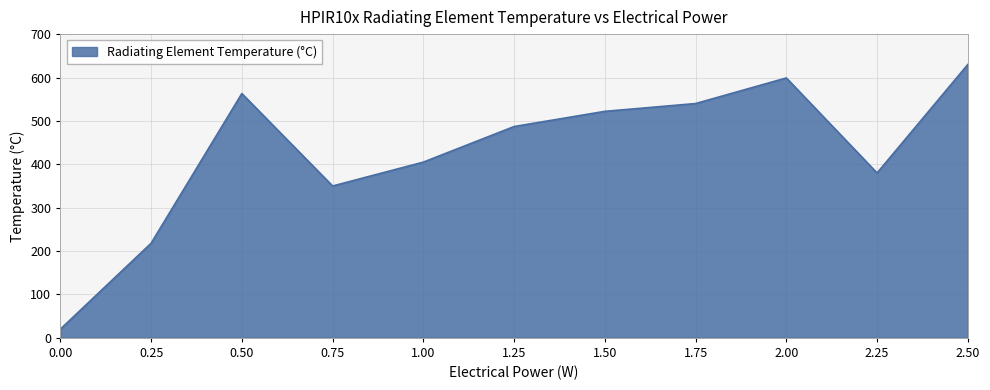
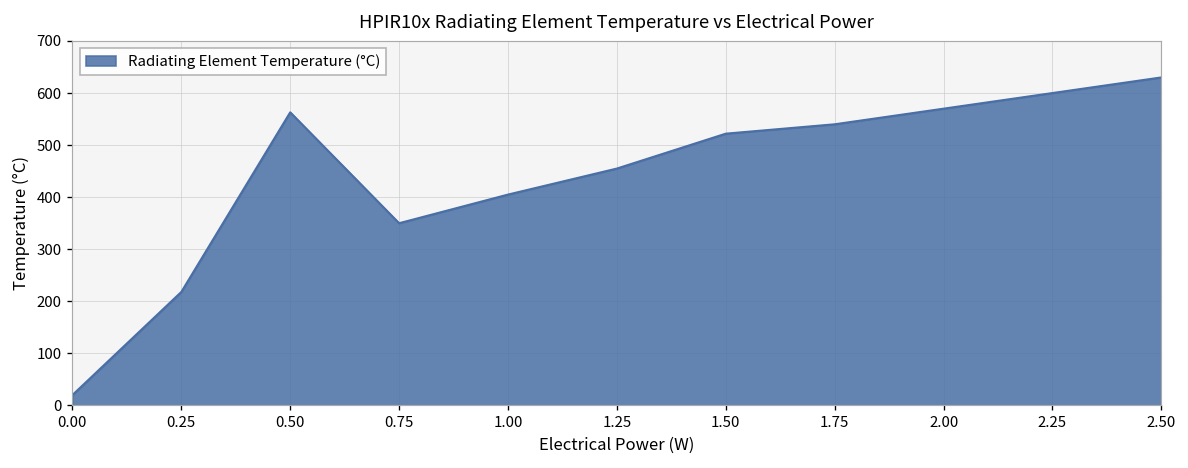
  {
    "0.00": 20,
    "0.25": 220,
    "0.50": 560,
    "0.75": 350,
    "1.00": 410,
-   "1.25": 490,
+   "1.25": 460,
    "1.50": 520,
    "1.75": 540,
-   "2.00": 600,
-   "2.25": 380,
+   "2.00": 570,
+   "2.25": 600,
    "2.50": 630
  }
